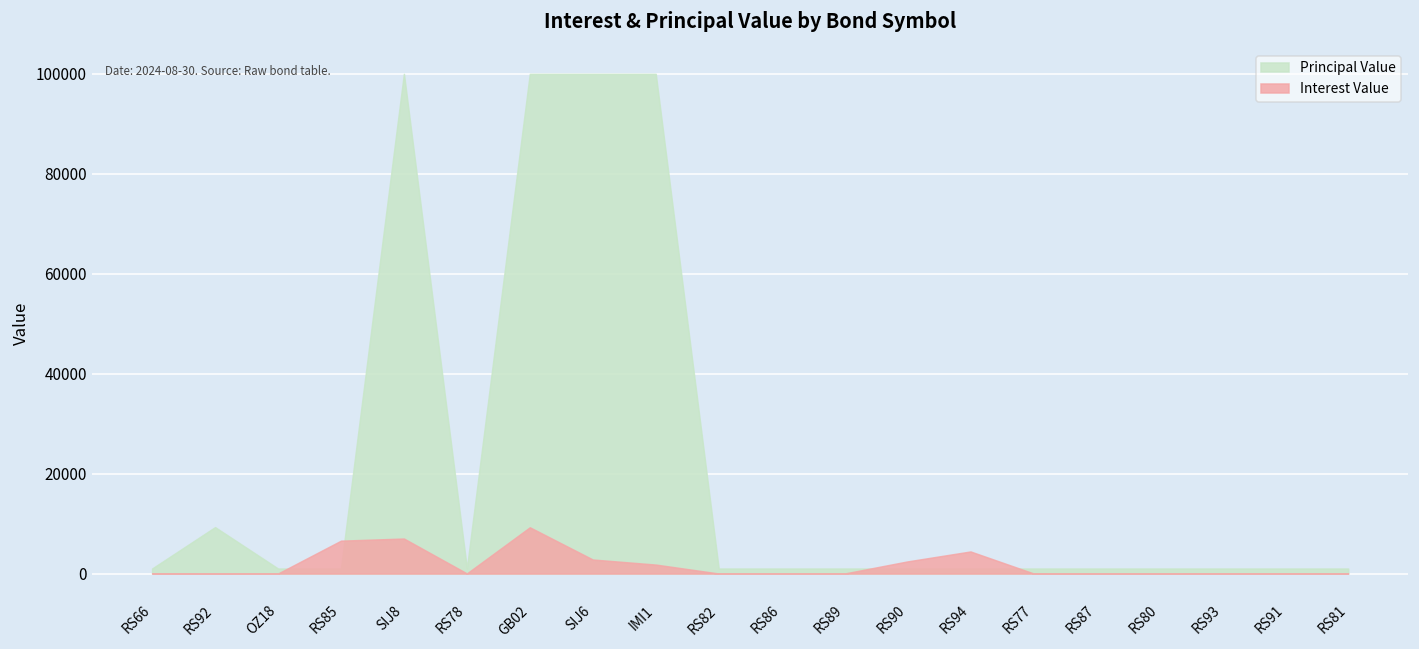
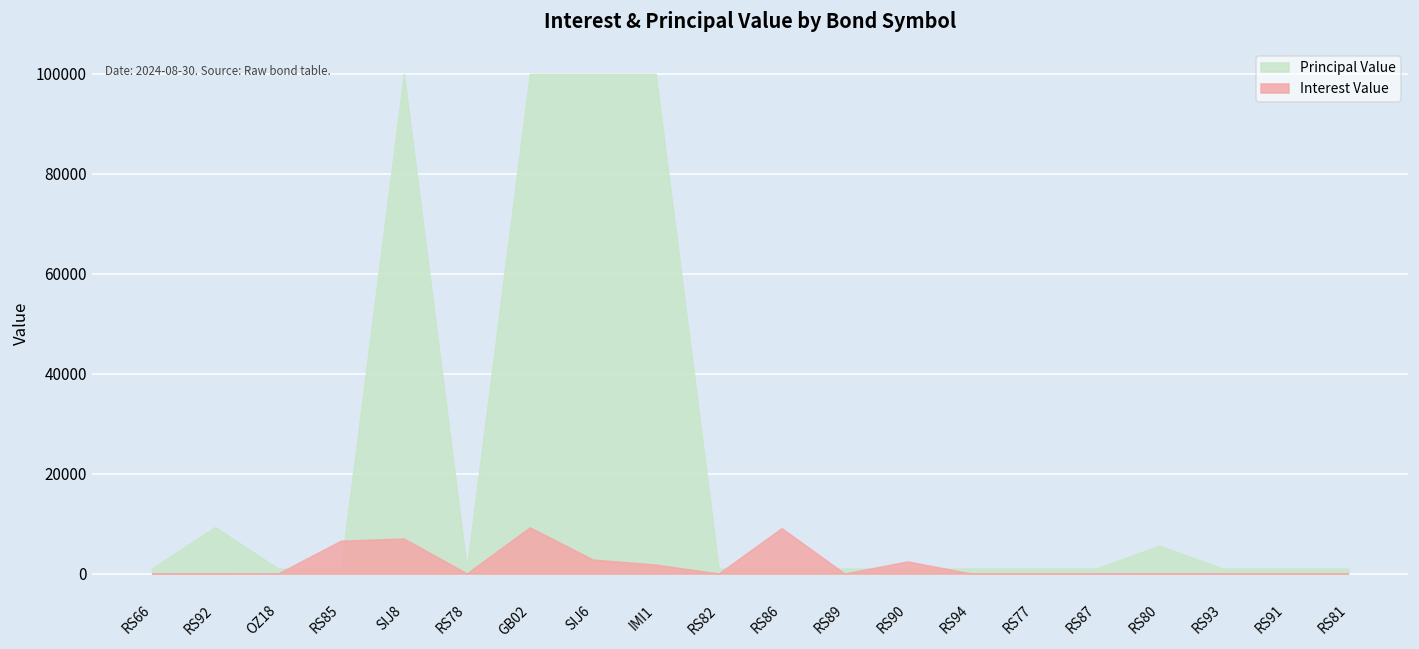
  {
    "Principal Value": {
      "RS66": 1000,
      "RS92": 9000,
      "OZ18": 1000,
      "RS85": 1000,
      "SIJ8": 100000,
      "RS78": 1000,
      "GB02": 100000,
      "SIJ6": 100000,
      "IMI1": 100000,
      "RS82": 1000,
      "RS86": 1000,
      "RS89": 1000,
      "RS90": 1000,
      "RS94": 1000,
      "RS77": 1000,
      "RS87": 1000,
-     "RS80": 1000,
+     "RS80": 6000,
      "RS93": 1000,
      "RS91": 1000,
      "RS81": 1000
    },
    "Interest Value": {
      "OZ18": 0,
      "RS85": 7000,
      "SIJ8": 7000,
      "GB02": 9000,
      "SIJ6": 3000,
      "IMI1": 2000,
-     "RS86": 0,
+     "RS86": 9000,
      "RS89": 0,
      "RS90": 2000,
-     "RS94": 4000
+     "RS94": 0
    }
  }
